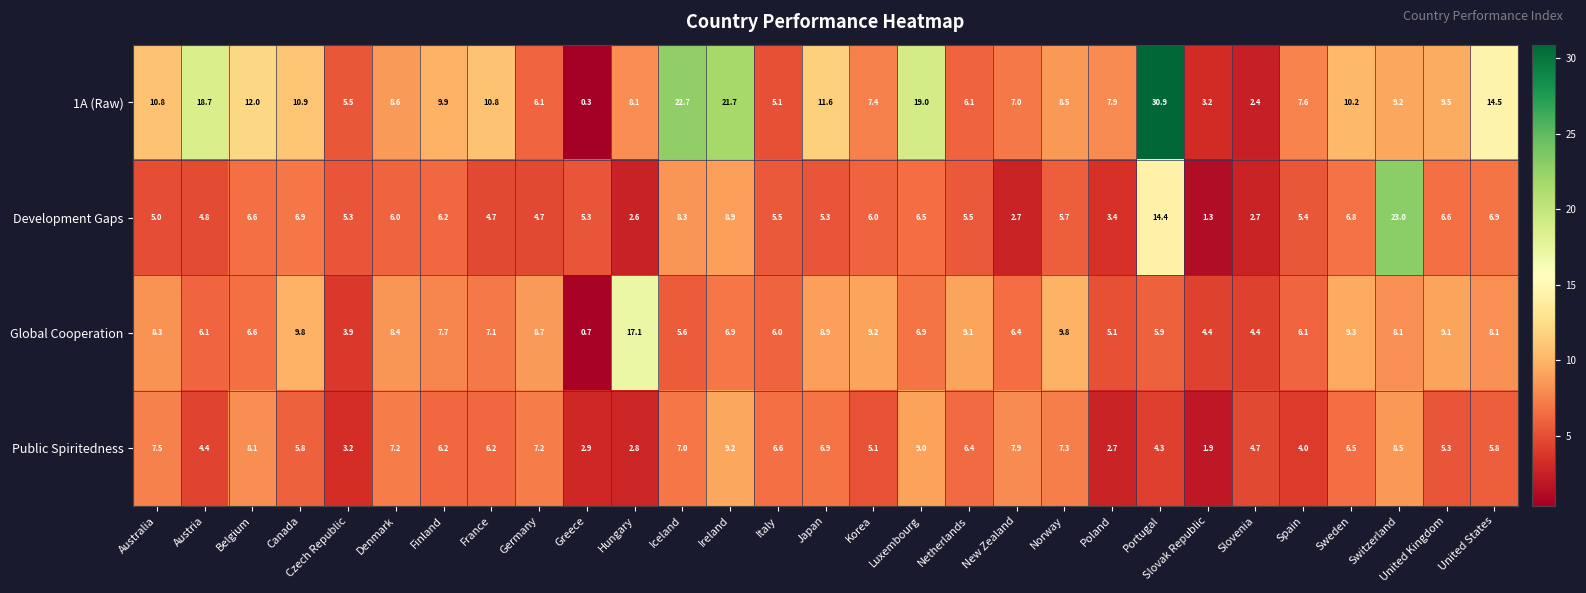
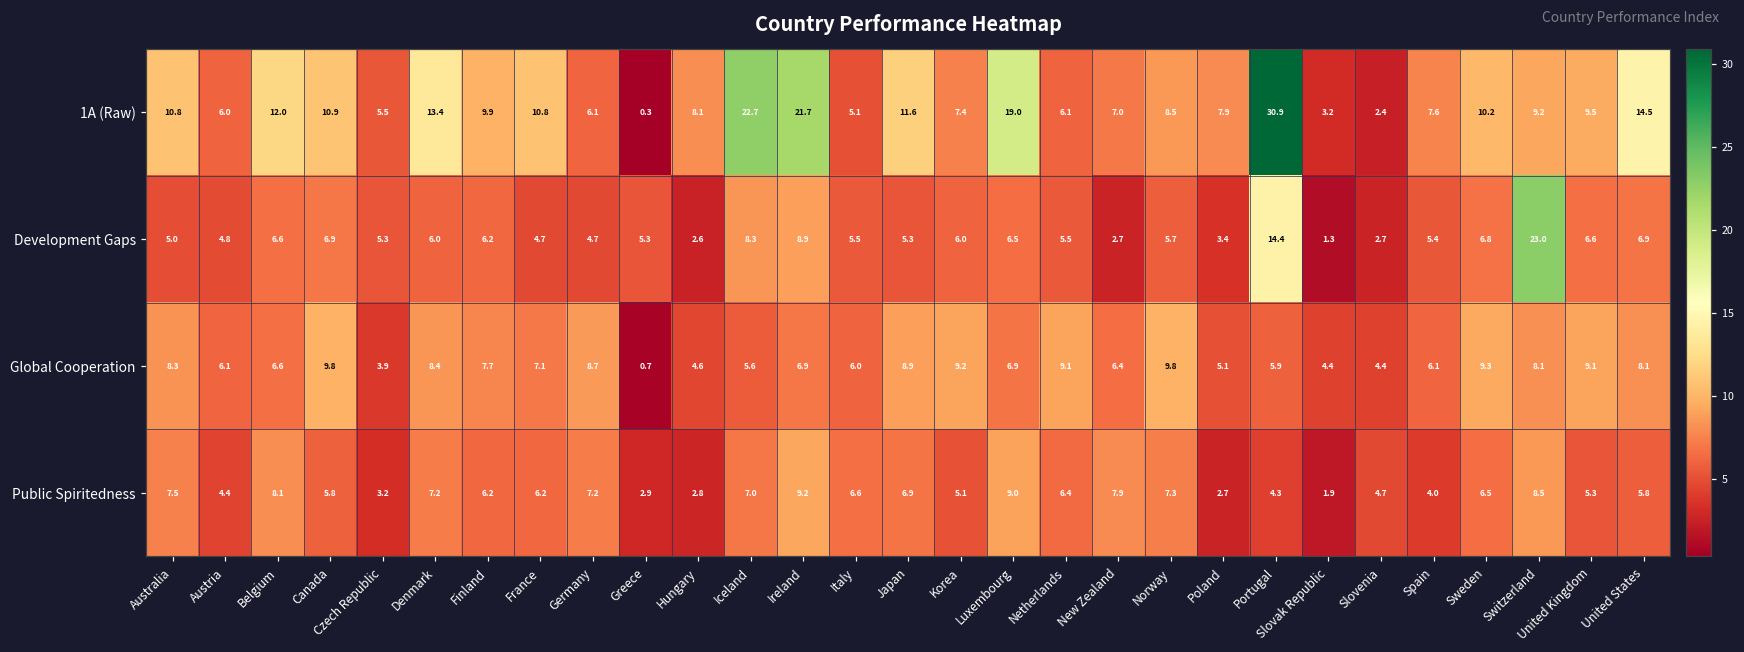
  {
    "1A (Raw)": {
      "Australia": 10.8,
-     "Austria": 18.7,
+     "Austria": 6.0,
      "Belgium": 12.0,
      "Canada": 10.9,
      "Czech Republic": 5.5,
-     "Denmark": 8.6,
+     "Denmark": 13.4,
      "Finland": 9.9,
      "France": 10.8,
      "Germany": 6.1,
      "Greece": 0.3,
      "Hungary": 8.1,
      "Iceland": 22.7,
      "Ireland": 21.7,
      "Italy": 5.1,
      "Japan": 11.6,
      "Korea": 7.4,
      "Luxembourg": 19.0,
      "Netherlands": 6.1,
      "New Zealand": 7.0,
      "Norway": 8.5,
      "Poland": 7.9,
      "Portugal": 30.9,
      "Slovak Republic": 3.2,
      "Slovenia": 2.4,
      "Spain": 7.6,
      "Sweden": 10.2,
      "Switzerland": 9.2,
      "United Kingdom": 9.5,
      "United States": 14.5
    },
    "Development Gaps": {
      "Australia": 5.0,
      "Austria": 4.8,
      "Belgium": 6.6,
      "Canada": 6.9,
      "Czech Republic": 5.3,
      "Denmark": 6.0,
      "Finland": 6.2,
      "France": 4.7,
      "Germany": 4.7,
      "Greece": 5.3,
      "Hungary": 2.6,
      "Iceland": 8.3,
      "Ireland": 8.9,
      "Italy": 5.5,
      "Japan": 5.3,
      "Korea": 6.0,
      "Luxembourg": 6.5,
      "Netherlands": 5.5,
      "New Zealand": 2.7,
      "Norway": 5.7,
      "Poland": 3.4,
      "Portugal": 14.4,
      "Slovak Republic": 1.3,
      "Slovenia": 2.7,
      "Spain": 5.4,
      "Sweden": 6.8,
      "Switzerland": 23.0,
      "United Kingdom": 6.6,
      "United States": 6.9
    },
    "Global Cooperation": {
      "Australia": 8.3,
      "Austria": 6.1,
      "Belgium": 6.6,
      "Canada": 9.8,
      "Czech Republic": 3.9,
      "Denmark": 8.4,
      "Finland": 7.7,
      "France": 7.1,
      "Germany": 8.7,
      "Greece": 0.7,
-     "Hungary": 17.1,
+     "Hungary": 4.6,
      "Iceland": 5.6,
      "Ireland": 6.9,
      "Italy": 6.0,
      "Japan": 8.9,
      "Korea": 9.2,
      "Luxembourg": 6.9,
      "Netherlands": 9.1,
      "New Zealand": 6.4,
      "Norway": 9.8,
      "Poland": 5.1,
      "Portugal": 5.9,
      "Slovak Republic": 4.4,
      "Slovenia": 4.4,
      "Spain": 6.1,
      "Sweden": 9.3,
      "Switzerland": 8.1,
      "United Kingdom": 9.1,
      "United States": 8.1
    },
    "Public Spiritedness": {
      "Australia": 7.5,
      "Austria": 4.4,
      "Belgium": 8.1,
      "Canada": 5.8,
      "Czech Republic": 3.2,
      "Denmark": 7.2,
      "Finland": 6.2,
      "France": 6.2,
      "Germany": 7.2,
      "Greece": 2.9,
      "Hungary": 2.8,
      "Iceland": 7.0,
      "Ireland": 9.2,
      "Italy": 6.6,
      "Japan": 6.9,
      "Korea": 5.1,
      "Luxembourg": 9.0,
      "Netherlands": 6.4,
      "New Zealand": 7.9,
      "Norway": 7.3,
      "Poland": 2.7,
      "Portugal": 4.3,
      "Slovak Republic": 1.9,
      "Slovenia": 4.7,
      "Spain": 4.0,
      "Sweden": 6.5,
      "Switzerland": 8.5,
      "United Kingdom": 5.3,
      "United States": 5.8
    }
  }
